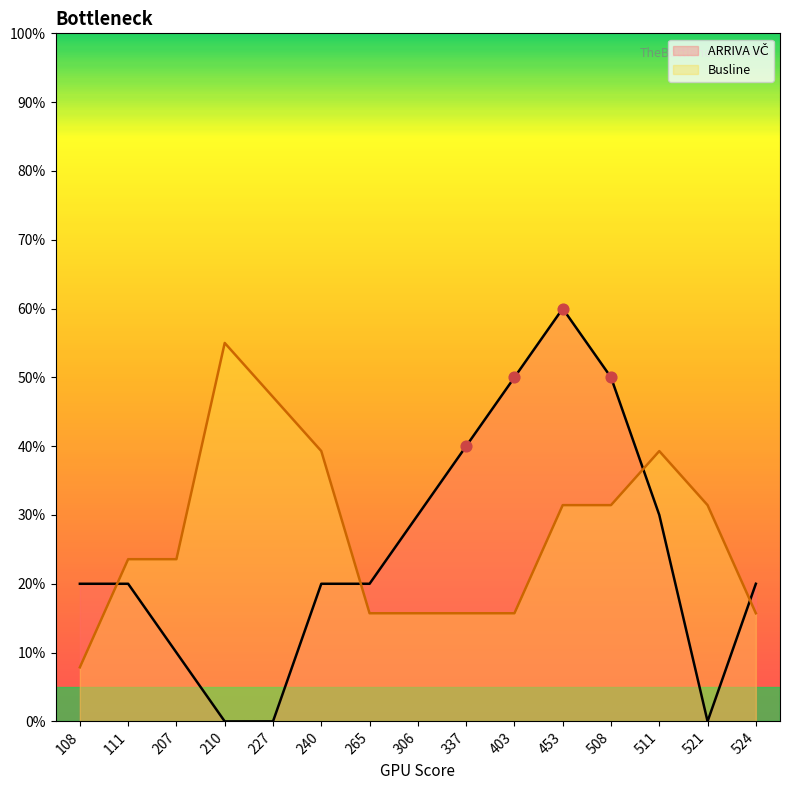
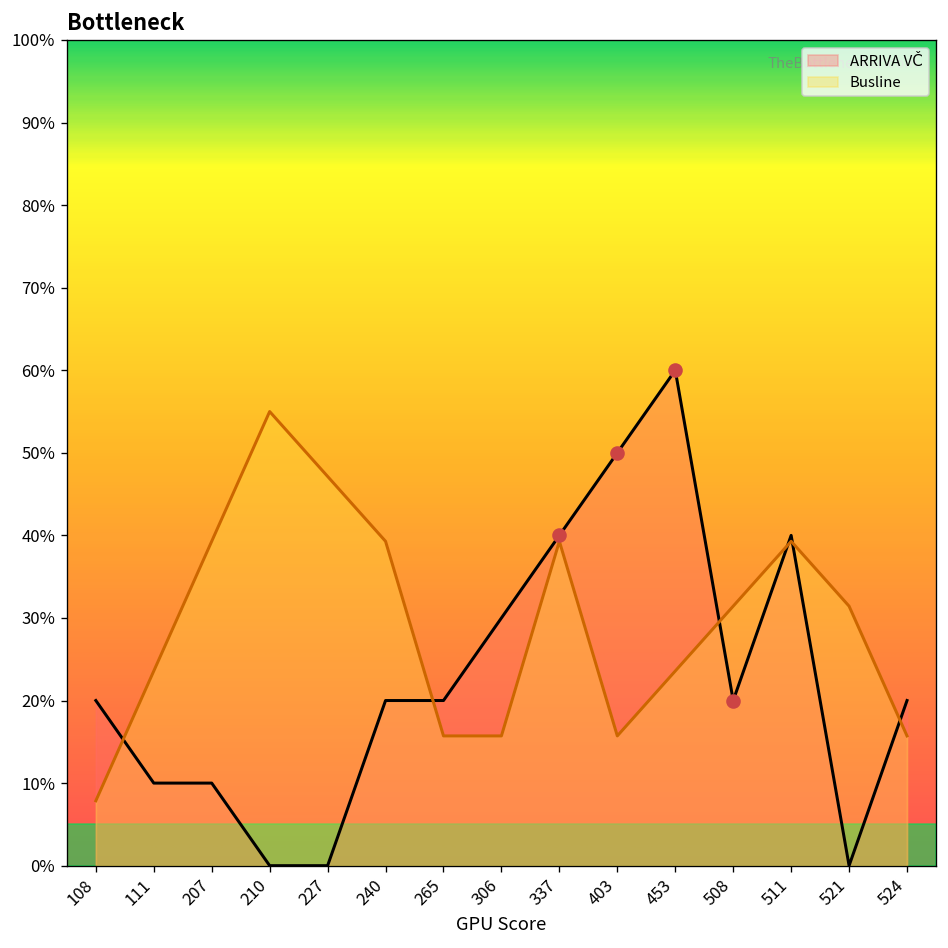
  {
    "ARRIVA VČ": {
      "108": "20%",
-     "111": "20%",
+     "111": "10%",
      "207": "10%",
      "240": "20%",
      "265": "20%",
      "306": "30%",
-     "508": "50%",
-     "511": "30%",
+     "508": "20%",
+     "511": "40%",
      "524": "20%"
    },
    "Busline": {
      "108": "8%",
      "111": "24%",
-     "207": "24%",
+     "207": "39%",
      "210": "55%",
      "227": "47%",
      "240": "39%",
      "265": "16%",
      "306": "16%",
-     "337": "16%",
+     "337": "39%",
      "403": "16%",
-     "453": "31%",
+     "453": "24%",
      "508": "31%",
      "511": "39%",
      "521": "31%",
      "524": "16%"
    }
  }
